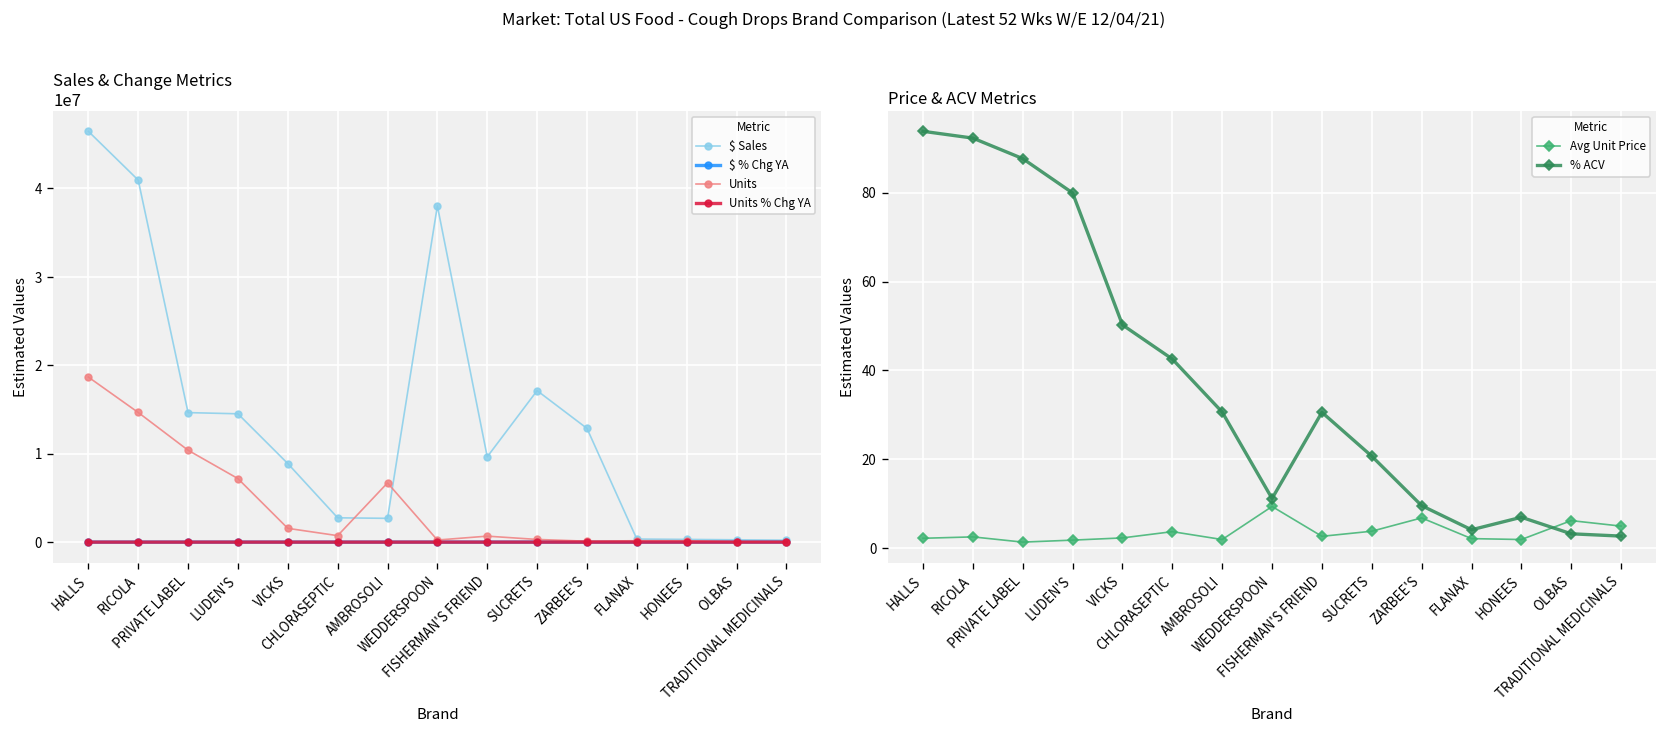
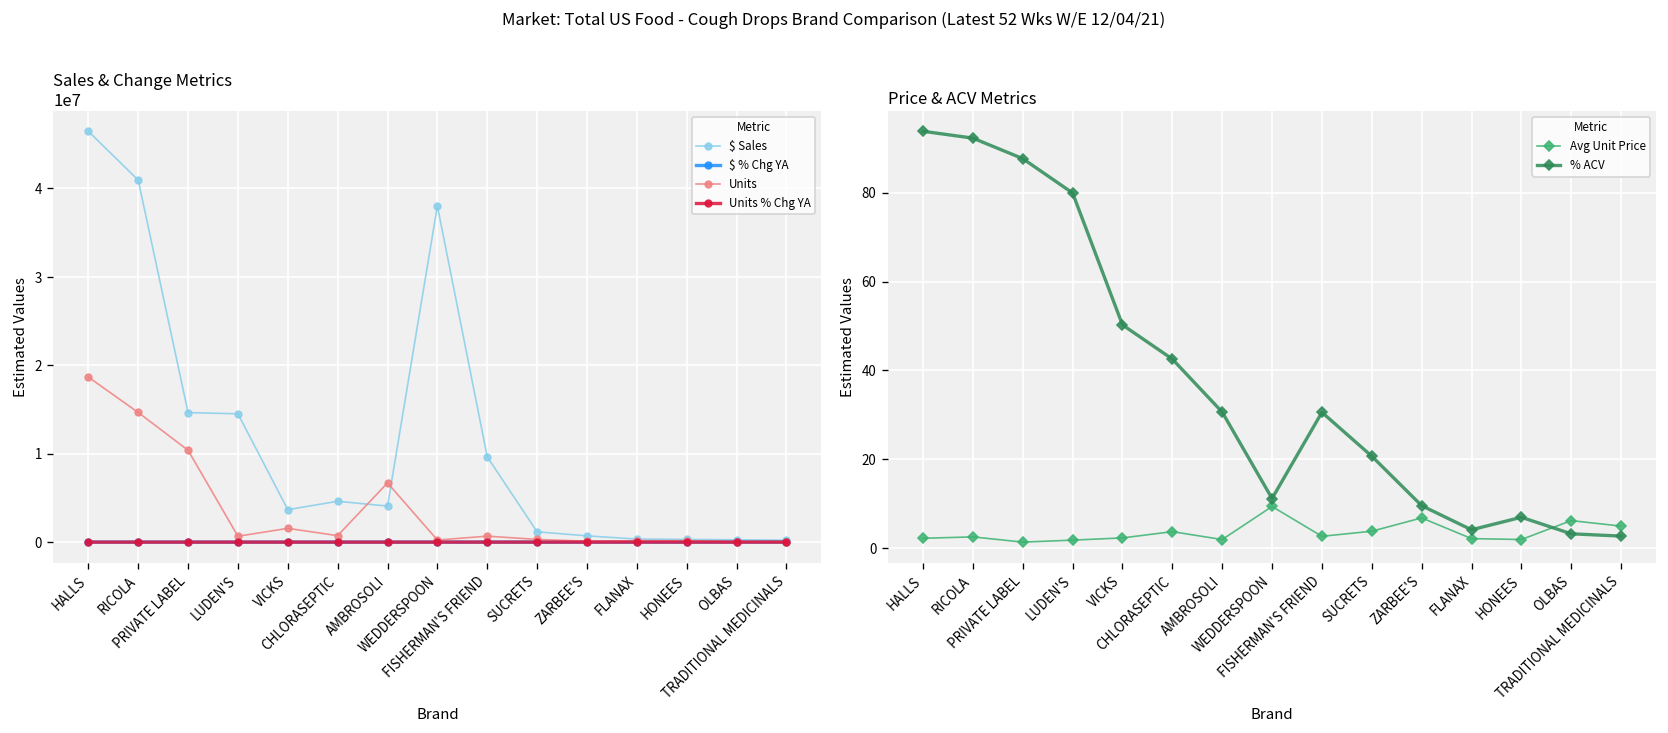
  {
    "Sales & Change Metrics": {
      "$ Sales": {
        "HALLS": 46000000,
        "RICOLA": 41000000,
        "PRIVATE LABEL": 15000000,
        "LUDEN'S": 15000000,
-       "VICKS": 9000000,
-       "CHLORASEPTIC": 3000000,
-       "AMBROSOLI": 3000000,
+       "VICKS": 4000000,
+       "CHLORASEPTIC": 5000000,
+       "AMBROSOLI": 4000000,
        "WEDDERSPOON": 38000000,
        "FISHERMAN'S FRIEND": 10000000,
-       "SUCRETS": 17000000,
-       "ZARBEE'S": 13000000
+       "SUCRETS": 1000000,
+       "ZARBEE'S": 1000000
      },
      "Units % Chg YA": {
        "HALLS": 0,
        "RICOLA": 0,
        "PRIVATE LABEL": 0,
        "LUDEN'S": 0,
        "VICKS": 0,
        "CHLORASEPTIC": 0,
        "AMBROSOLI": 0,
        "FISHERMAN'S FRIEND": 0
      },
      "Units": {
        "HALLS": 19000000,
        "RICOLA": 15000000,
        "PRIVATE LABEL": 10000000,
-       "LUDEN'S": 7000000,
+       "LUDEN'S": 1000000,
        "VICKS": 2000000,
        "CHLORASEPTIC": 1000000,
        "AMBROSOLI": 7000000,
        "FISHERMAN'S FRIEND": 1000000
      }
    }
  }
